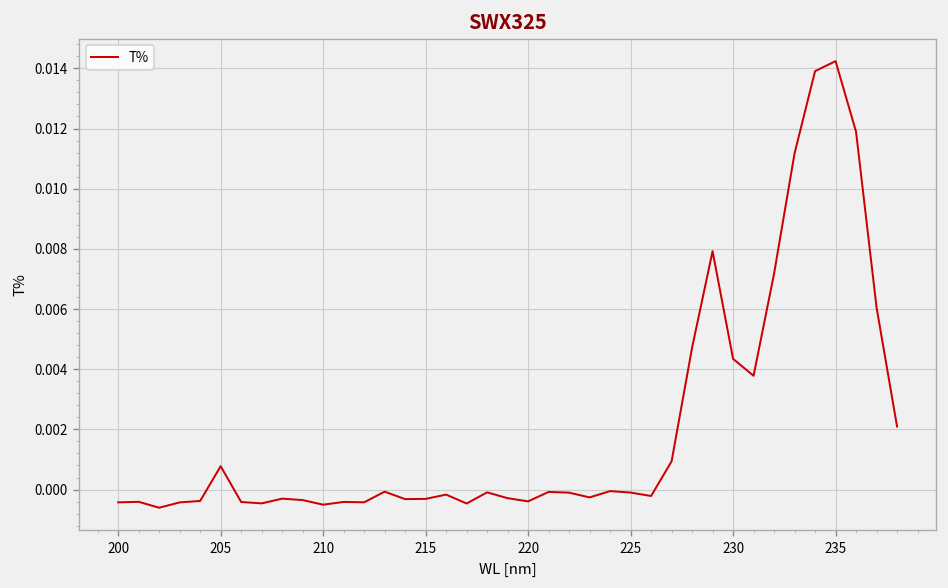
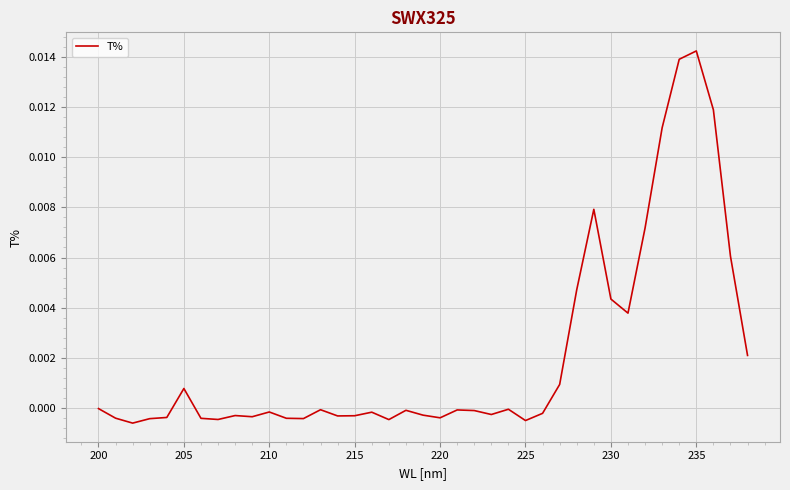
  {
-   "200": -0.0004,
+   "200": 0.0000,
    "205": 0.0008,
-   "210": -0.0005,
+   "210": -0.0002,
    "215": -0.0003,
    "220": -0.0004,
-   "225": -0.0001,
+   "225": -0.0005,
    "230": 0.0043,
    "235": 0.0142
  }
